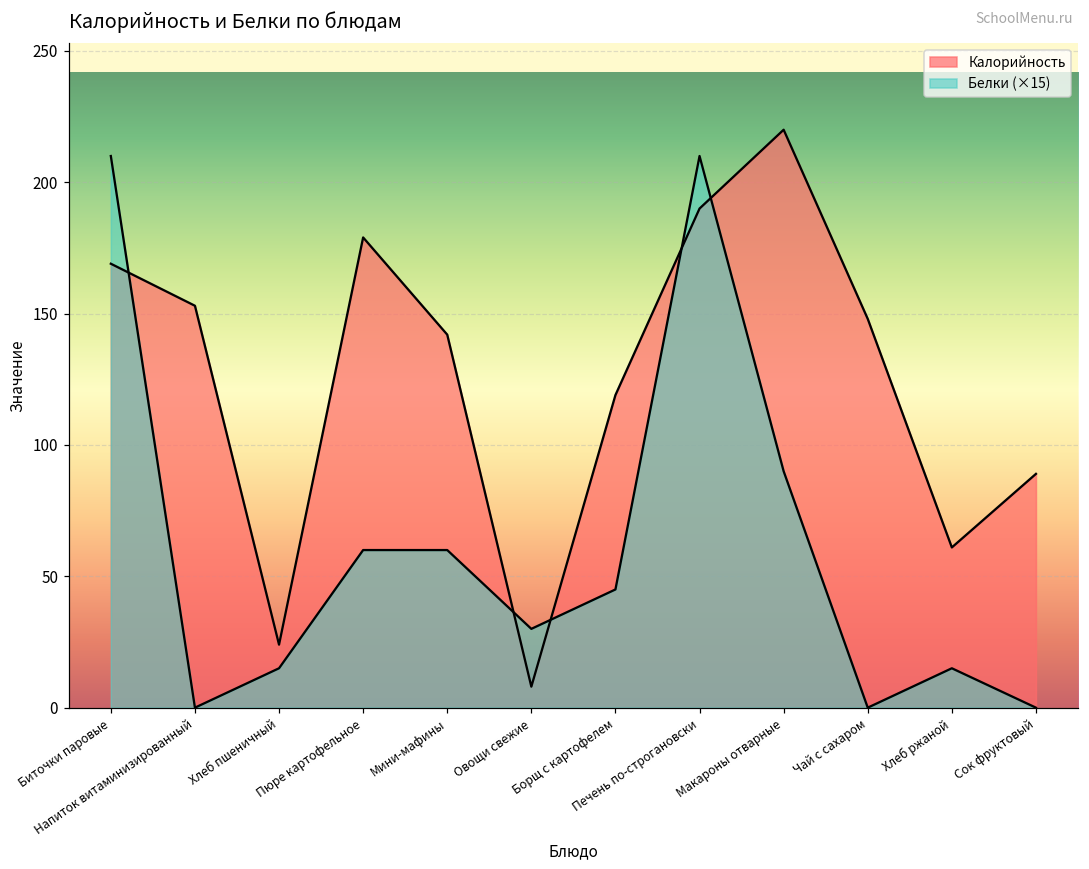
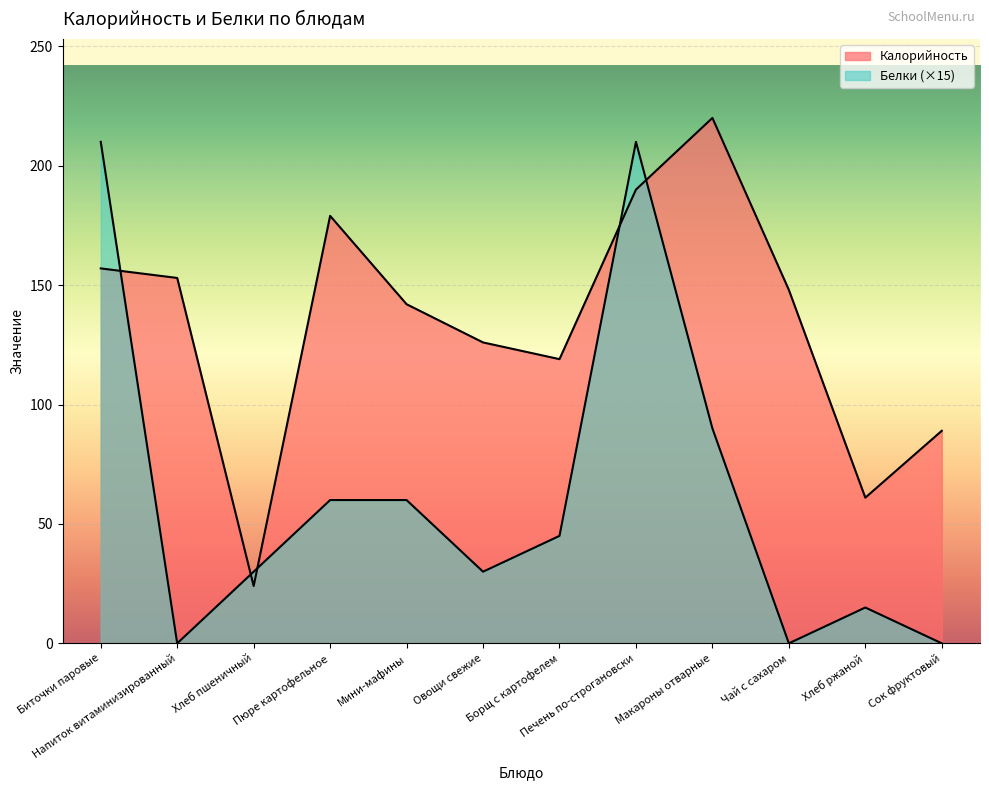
  {
    "Калорийность": {
-     "Биточки паровые": 169,
+     "Биточки паровые": 157,
      "Напиток витаминизированный": 153,
      "Хлеб пшеничный": 24,
      "Пюре картофельное": 179,
      "Мини-мафины": 142,
-     "Овощи свежие": 8,
+     "Овощи свежие": 126,
      "Борщ с картофелем": 119,
      "Печень по-строгановски": 190,
      "Макароны отварные": 220,
      "Чай с сахаром": 148,
      "Хлеб ржаной": 61,
      "Сок фруктовый": 89
    },
    "Белки (×15)": {
      "Биточки паровые": 210,
      "Напиток витаминизированный": 0,
-     "Хлеб пшеничный": 15,
+     "Хлеб пшеничный": 30,
      "Пюре картофельное": 60,
      "Мини-мафины": 60,
      "Овощи свежие": 30,
      "Борщ с картофелем": 45,
      "Печень по-строгановски": 210,
      "Макароны отварные": 90,
      "Чай с сахаром": 0,
      "Хлеб ржаной": 15,
      "Сок фруктовый": 0
    }
  }
